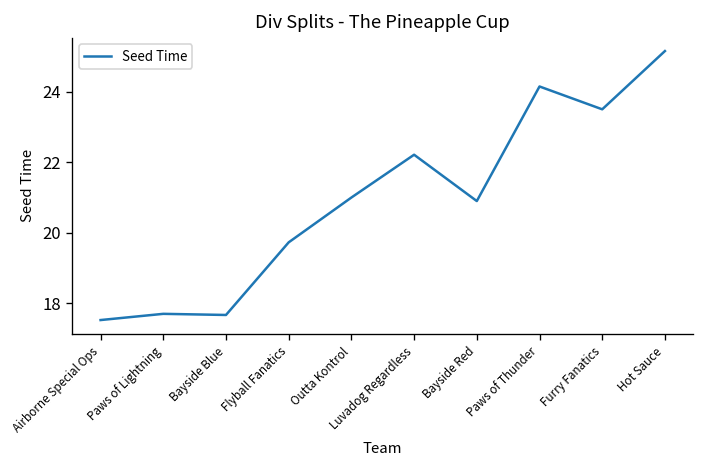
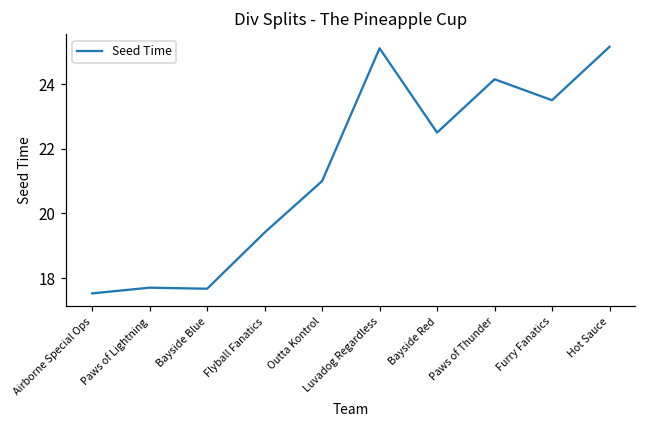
  {
    "Airborne Special Ops": 17.5,
    "Paws of Lightning": 17.7,
    "Bayside Blue": 17.7,
-   "Flyball Fanatics": 19.7,
+   "Flyball Fanatics": 19.4,
    "Outta Kontrol": 21.0,
-   "Luvadog Regardless": 22.2,
-   "Bayside Red": 20.9,
+   "Luvadog Regardless": 25.1,
+   "Bayside Red": 22.5,
    "Paws of Thunder": 24.1,
    "Furry Fanatics": 23.5,
    "Hot Sauce": 25.2
  }
